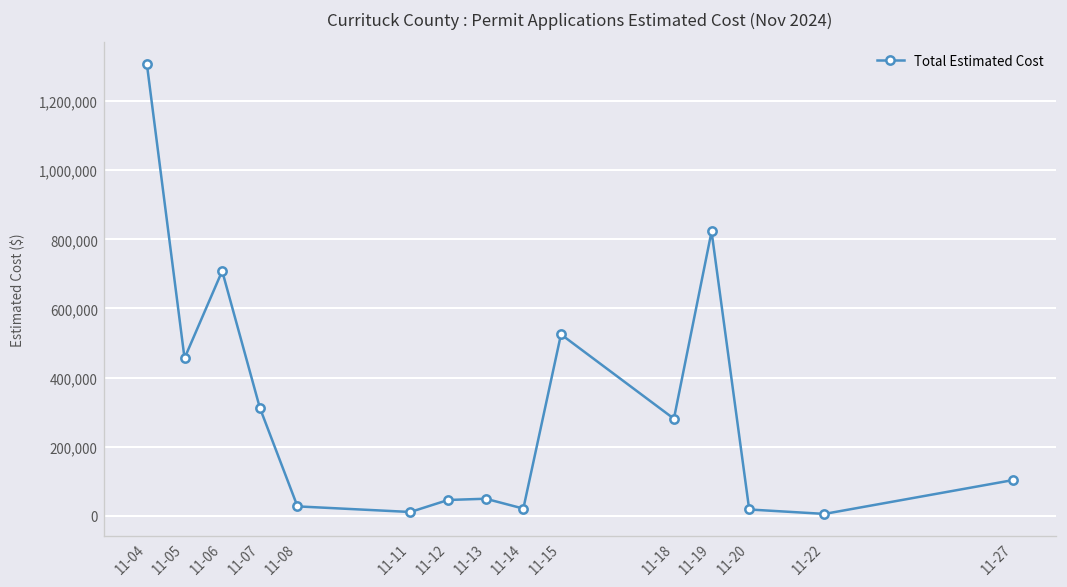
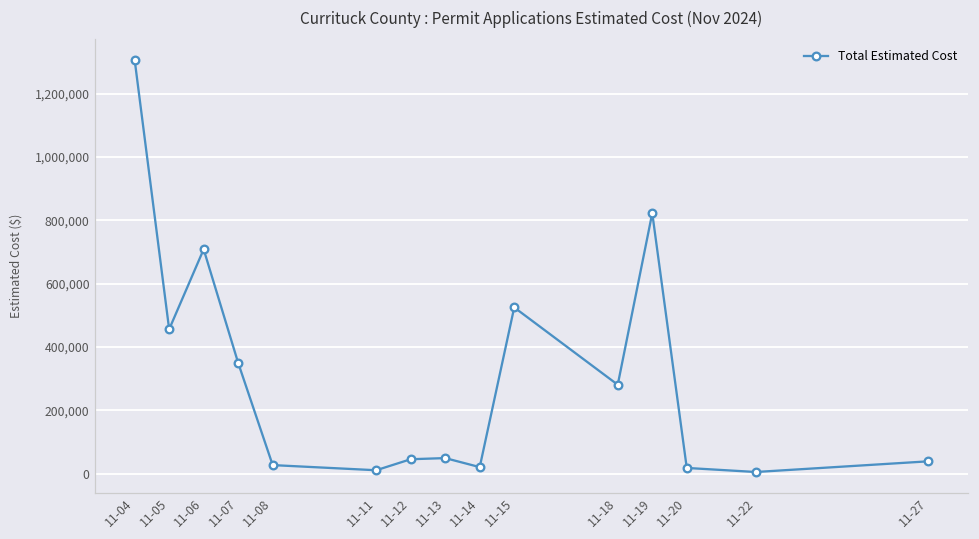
  {
    "11-04": "1,310,000",
    "11-05": "460,000",
    "11-06": "710,000",
-   "11-07": "310,000",
+   "11-07": "350,000",
    "11-08": "30,000",
    "11-11": "10,000",
    "11-12": "50,000",
    "11-13": "50,000",
    "11-14": "20,000",
    "11-15": "530,000",
    "11-18": "280,000",
    "11-19": "820,000",
    "11-20": "20,000",
    "11-22": "10,000",
-   "11-27": "100,000"
+   "11-27": "40,000"
  }
